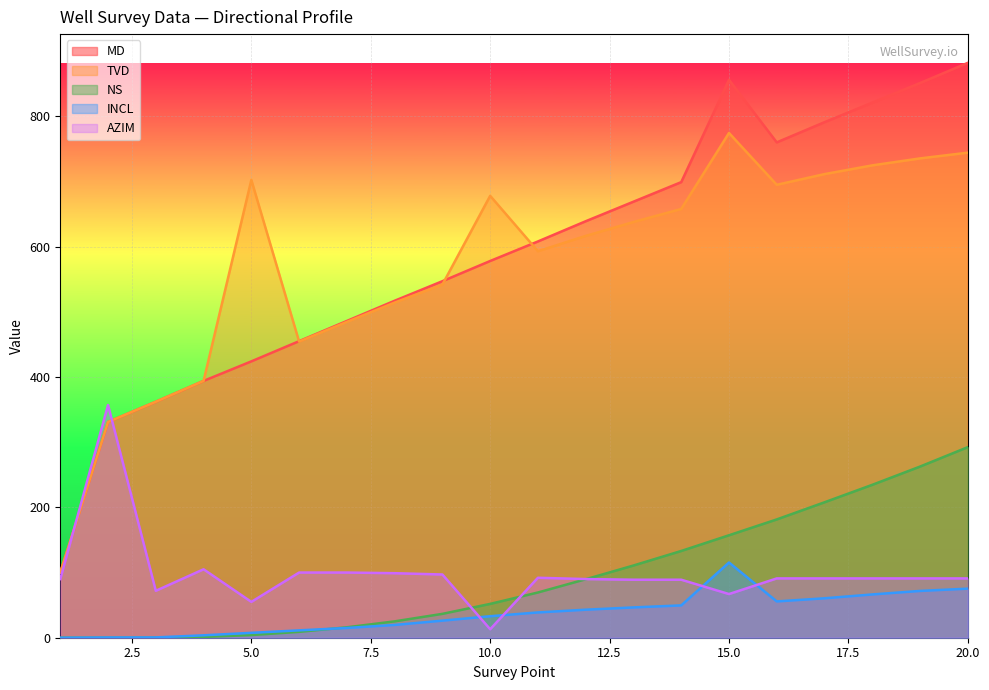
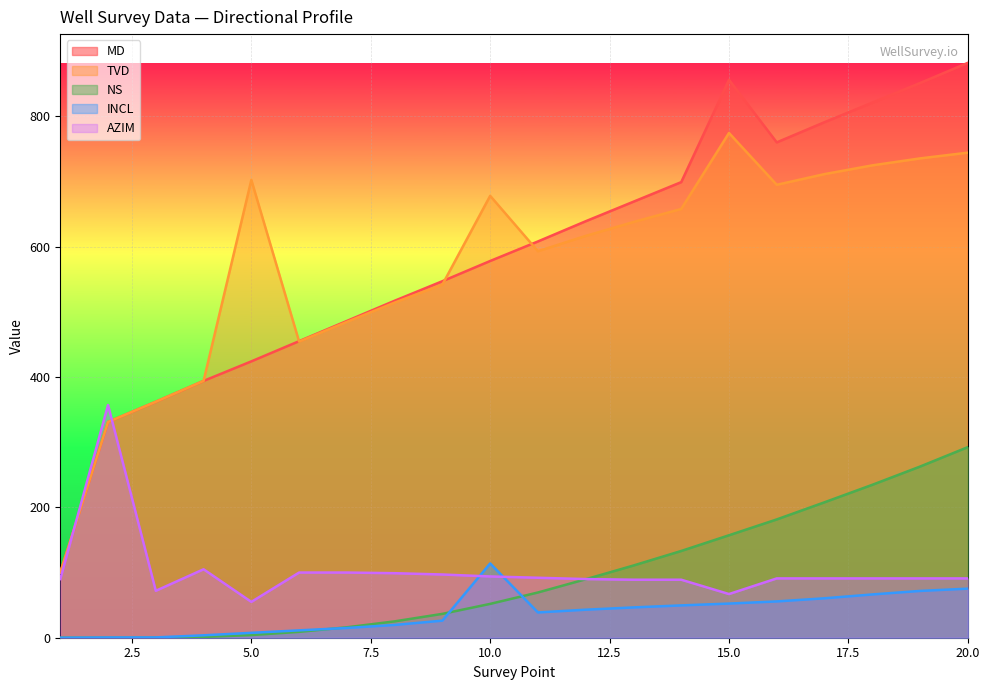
  {
    "MD": {
      "5.0": 420,
      "10.0": 580,
      "15.0": 860,
      "20.0": 880
    },
    "TVD": {
      "5.0": 700,
      "10.0": 680,
      "15.0": 770,
      "20.0": 740
    },
    "NS": {
      "10.0": 50,
      "15.0": 160,
      "20.0": 290
    },
    "INCL": {
-     "10.0": 30,
-     "15.0": 120,
+     "10.0": 110,
+     "15.0": 50,
      "20.0": 80
    },
    "AZIM": {
      "5.0": 60,
-     "10.0": 10,
+     "10.0": 90,
      "15.0": 70,
      "20.0": 90
    }
  }
